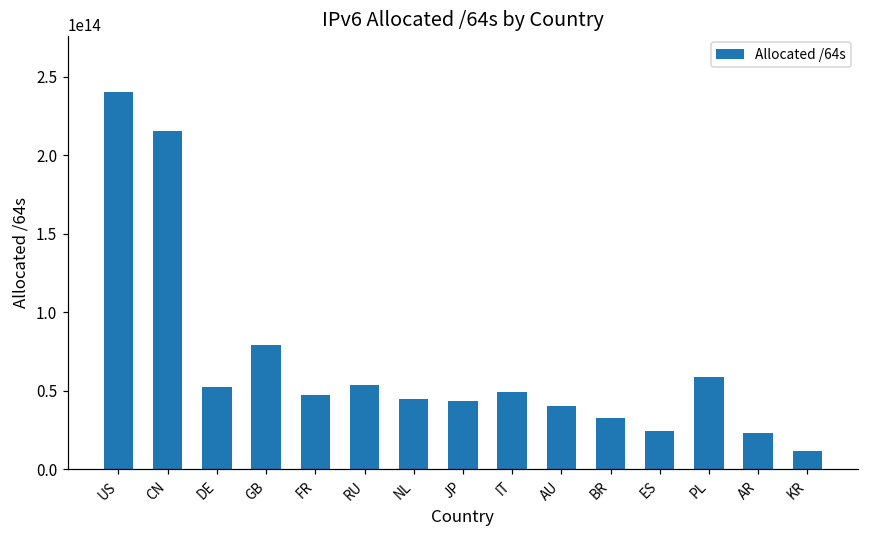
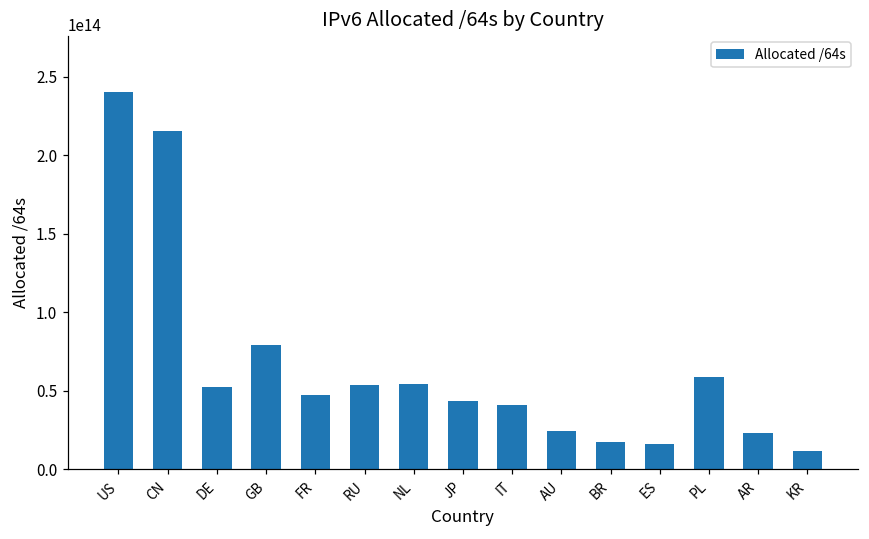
  {
    "US": 240000000000000,
    "CN": 216000000000000,
    "DE": 52000000000000,
    "GB": 79000000000000,
    "FR": 47000000000000,
    "RU": 54000000000000,
-   "NL": 44000000000000,
+   "NL": 54000000000000,
    "JP": 43000000000000,
-   "IT": 49000000000000,
-   "AU": 40000000000000,
-   "BR": 33000000000000,
-   "ES": 24000000000000,
+   "IT": 41000000000000,
+   "AU": 24000000000000,
+   "BR": 17000000000000,
+   "ES": 16000000000000,
    "PL": 58000000000000,
    "AR": 23000000000000,
    "KR": 11000000000000
  }
